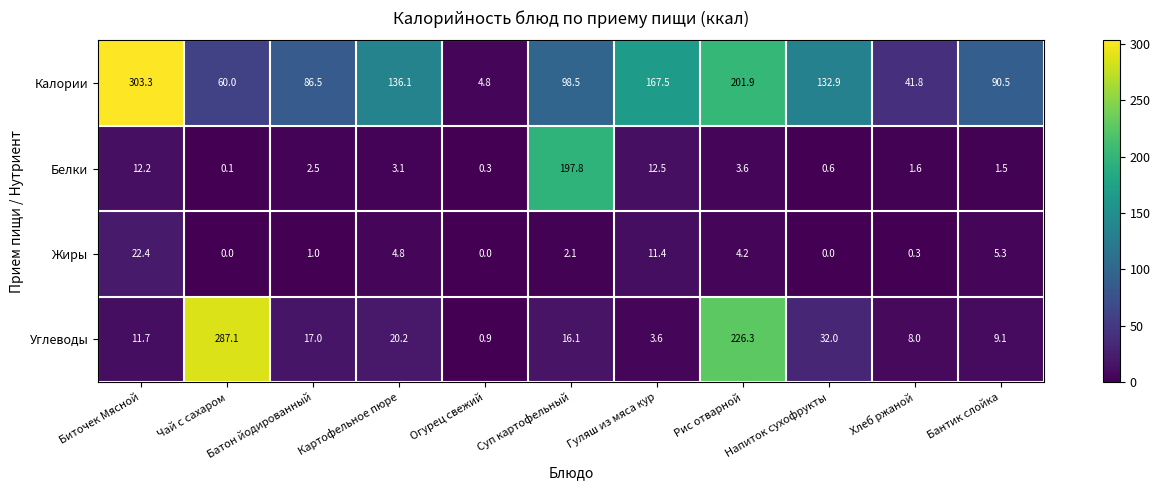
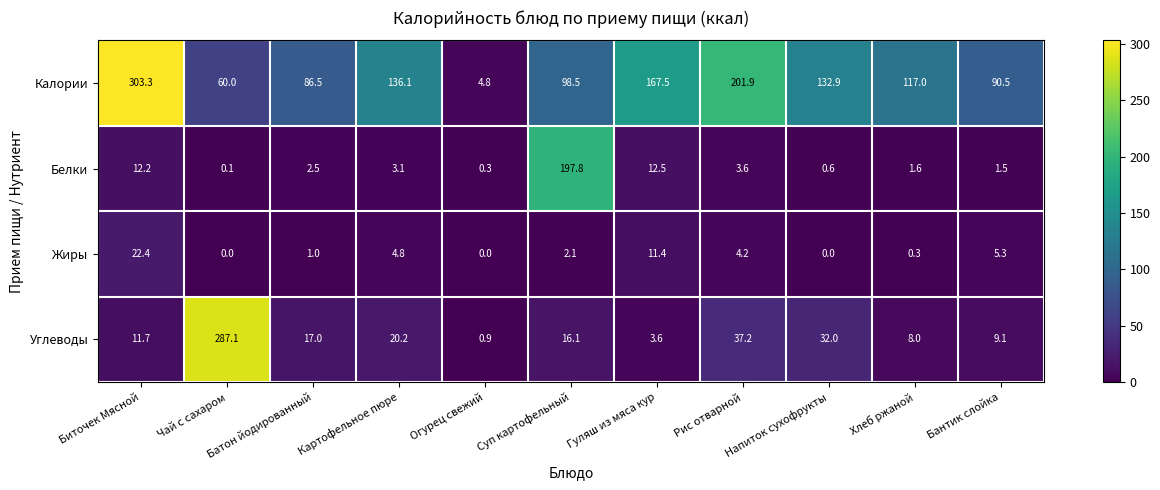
  {
    "Калории": {
      "Биточек Мясной": 303.3,
      "Чай с сахаром": 60.0,
      "Батон йодированный": 86.5,
      "Картофельное пюре": 136.1,
      "Огурец свежий": 4.8,
      "Суп картофельный": 98.5,
      "Гуляш из мяса кур": 167.5,
      "Рис отварной": 201.9,
      "Напиток сухофрукты": 132.9,
-     "Хлеб ржаной": 41.8,
+     "Хлеб ржаной": 117.0,
      "Бантик слойка": 90.5
    },
    "Белки": {
      "Биточек Мясной": 12.2,
      "Чай с сахаром": 0.1,
      "Батон йодированный": 2.5,
      "Картофельное пюре": 3.1,
      "Огурец свежий": 0.3,
      "Суп картофельный": 197.8,
      "Гуляш из мяса кур": 12.5,
      "Рис отварной": 3.6,
      "Напиток сухофрукты": 0.6,
      "Хлеб ржаной": 1.6,
      "Бантик слойка": 1.5
    },
    "Жиры": {
      "Биточек Мясной": 22.4,
      "Чай с сахаром": 0.0,
      "Батон йодированный": 1.0,
      "Картофельное пюре": 4.8,
      "Огурец свежий": 0.0,
      "Суп картофельный": 2.1,
      "Гуляш из мяса кур": 11.4,
      "Рис отварной": 4.2,
      "Напиток сухофрукты": 0.0,
      "Хлеб ржаной": 0.3,
      "Бантик слойка": 5.3
    },
    "Углеводы": {
      "Биточек Мясной": 11.7,
      "Чай с сахаром": 287.1,
      "Батон йодированный": 17.0,
      "Картофельное пюре": 20.2,
      "Огурец свежий": 0.9,
      "Суп картофельный": 16.1,
      "Гуляш из мяса кур": 3.6,
-     "Рис отварной": 226.3,
+     "Рис отварной": 37.2,
      "Напиток сухофрукты": 32.0,
      "Хлеб ржаной": 8.0,
      "Бантик слойка": 9.1
    }
  }
